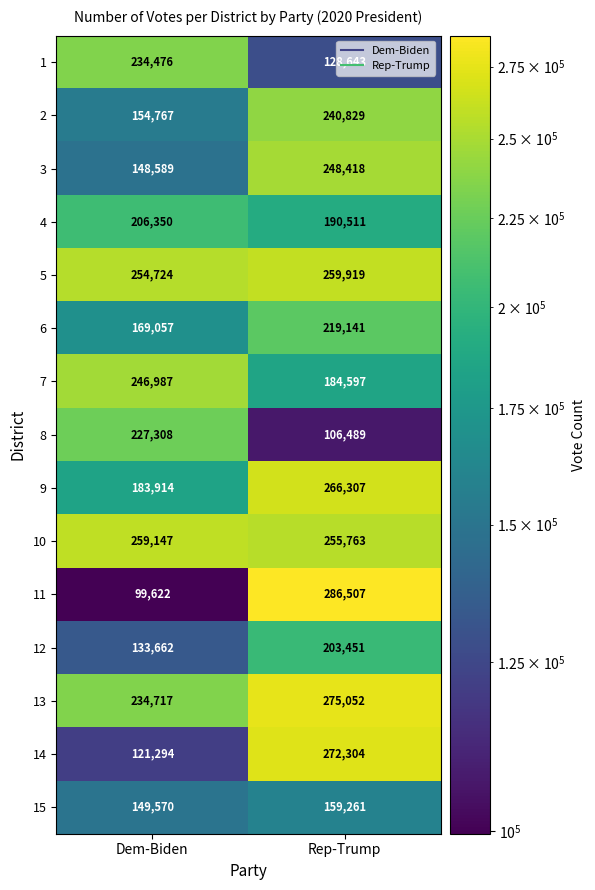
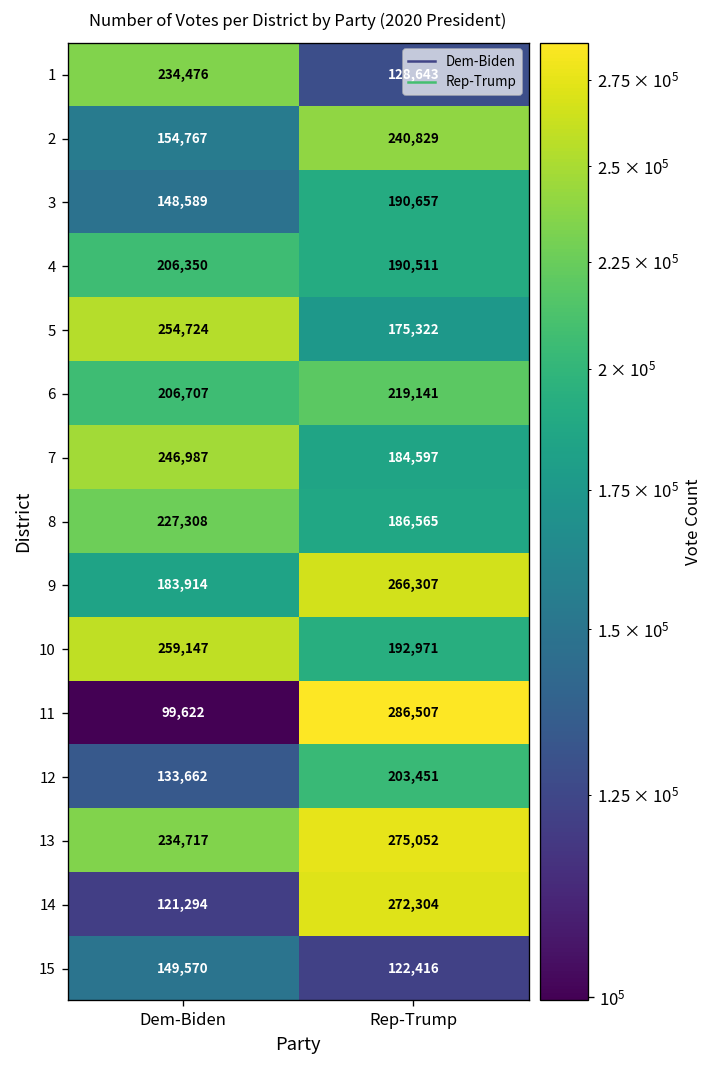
  {
    "1": {
      "Dem-Biden": "234,476"
    },
    "2": {
      "Dem-Biden": "154,767",
      "Rep-Trump": "240,829"
    },
    "3": {
      "Dem-Biden": "148,589",
-     "Rep-Trump": "248,418"
+     "Rep-Trump": "190,657"
    },
    "4": {
      "Dem-Biden": "206,350",
      "Rep-Trump": "190,511"
    },
    "5": {
      "Dem-Biden": "254,724",
-     "Rep-Trump": "259,919"
+     "Rep-Trump": "175,322"
    },
    "6": {
-     "Dem-Biden": "169,057",
+     "Dem-Biden": "206,707",
      "Rep-Trump": "219,141"
    },
    "7": {
      "Dem-Biden": "246,987",
      "Rep-Trump": "184,597"
    },
    "8": {
      "Dem-Biden": "227,308",
-     "Rep-Trump": "106,489"
+     "Rep-Trump": "186,565"
    },
    "9": {
      "Dem-Biden": "183,914",
      "Rep-Trump": "266,307"
    },
    "10": {
      "Dem-Biden": "259,147",
-     "Rep-Trump": "255,763"
+     "Rep-Trump": "192,971"
    },
    "11": {
      "Dem-Biden": "99,622",
      "Rep-Trump": "286,507"
    },
    "12": {
      "Dem-Biden": "133,662",
      "Rep-Trump": "203,451"
    },
    "13": {
      "Dem-Biden": "234,717",
      "Rep-Trump": "275,052"
    },
    "14": {
      "Dem-Biden": "121,294",
      "Rep-Trump": "272,304"
    },
    "15": {
      "Dem-Biden": "149,570",
-     "Rep-Trump": "159,261"
+     "Rep-Trump": "122,416"
    }
  }
